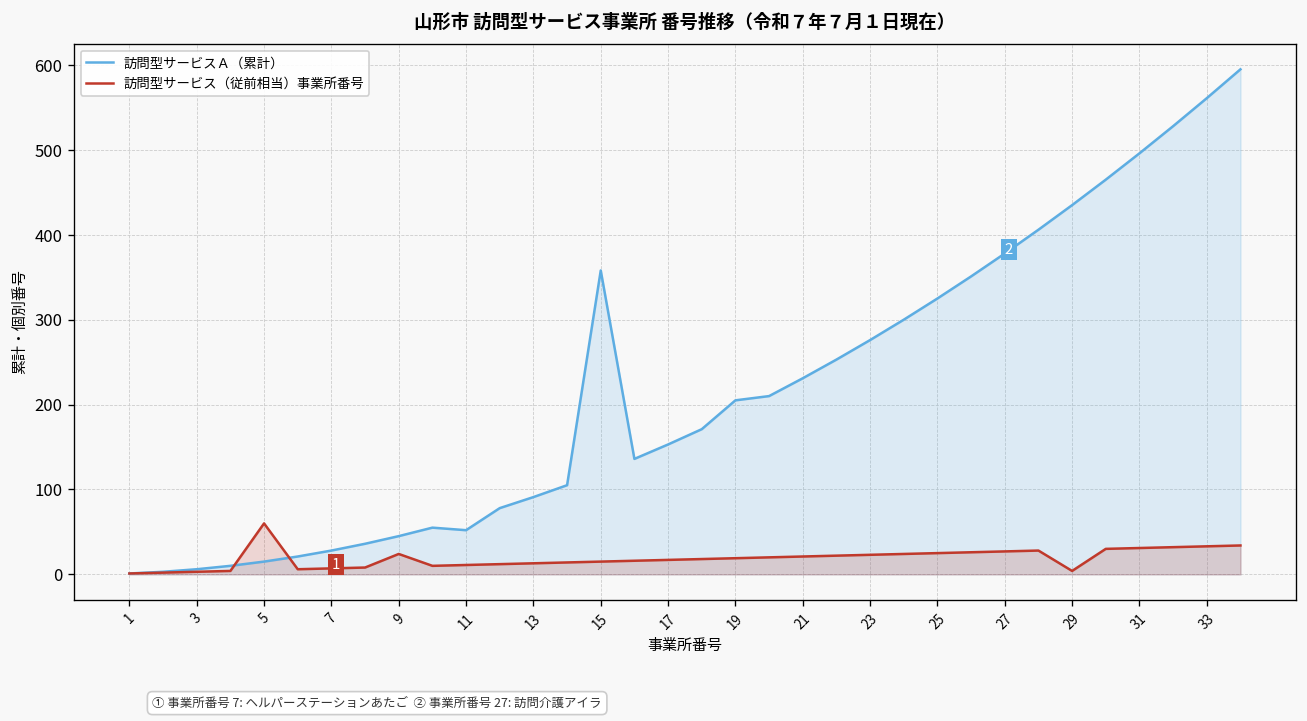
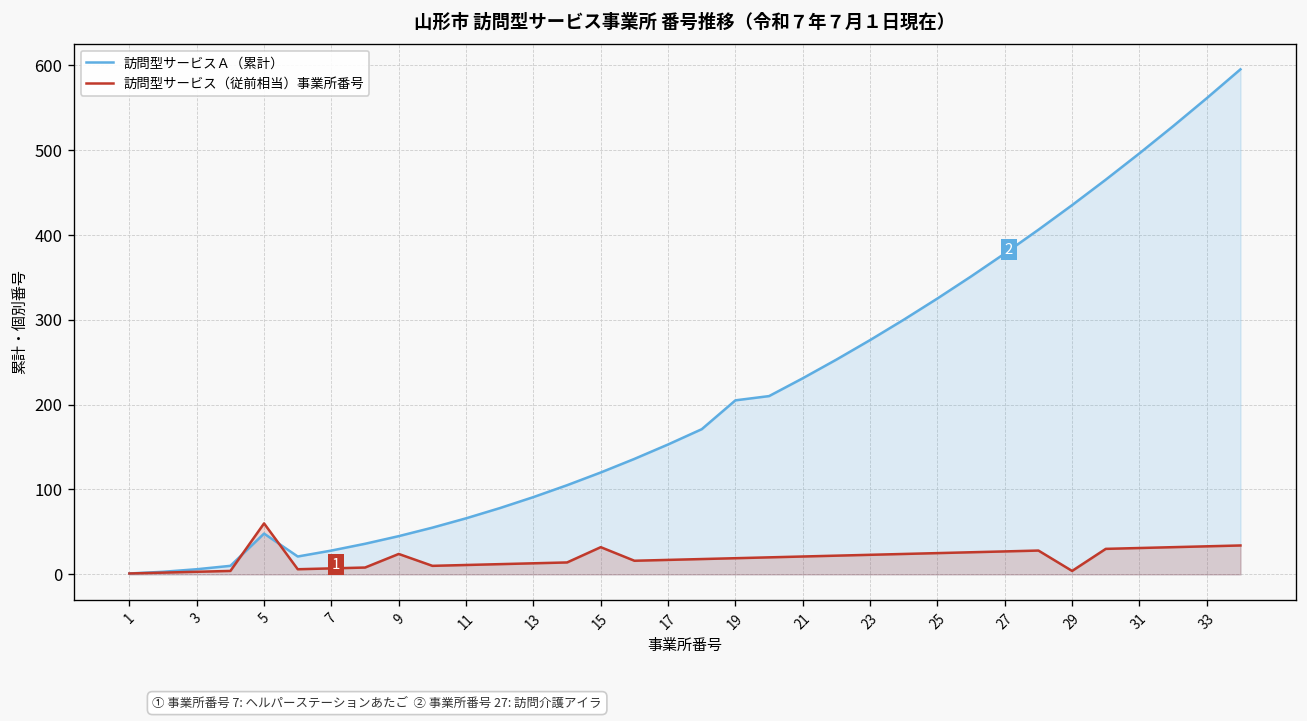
  {
    "訪問型サービスＡ（累計）": {
-     "5": 20,
+     "5": 50,
      "7": 30,
      "9": 50,
-     "11": 50,
+     "11": 70,
      "13": 90,
-     "15": 360,
+     "15": 120,
      "17": 150,
      "19": 210,
      "21": 230,
      "23": 280,
      "25": 330,
      "29": 440,
      "31": 500,
      "33": 560
    },
    "訪問型サービス（従前相当）事業所番号": {
      "5": 60,
      "9": 20,
      "11": 10,
      "13": 10,
-     "15": 20,
+     "15": 30,
      "17": 20,
      "19": 20,
      "21": 20,
      "23": 20,
      "25": 30,
      "27": 30,
      "29": 0,
      "31": 30,
      "33": 30
    }
  }
